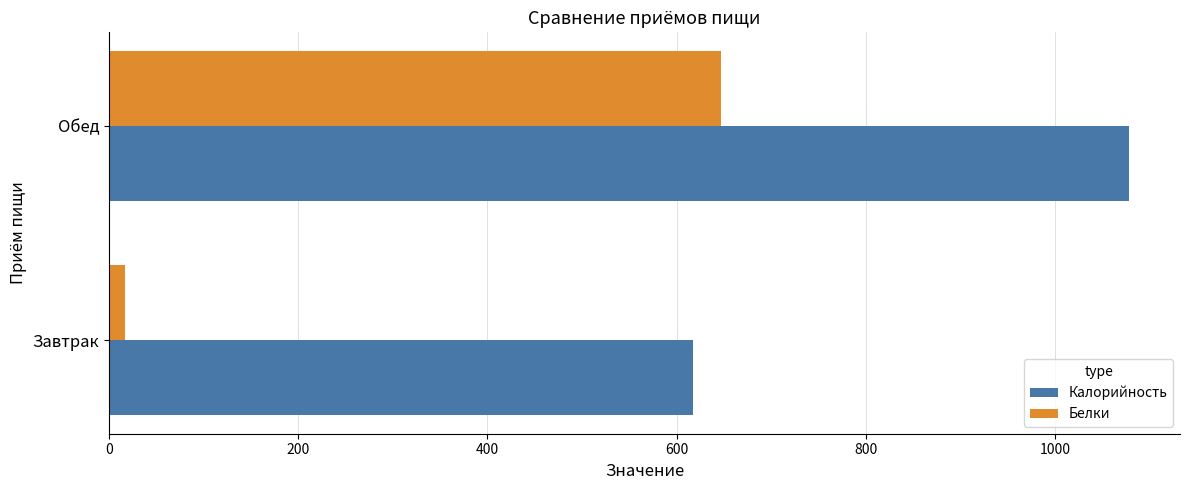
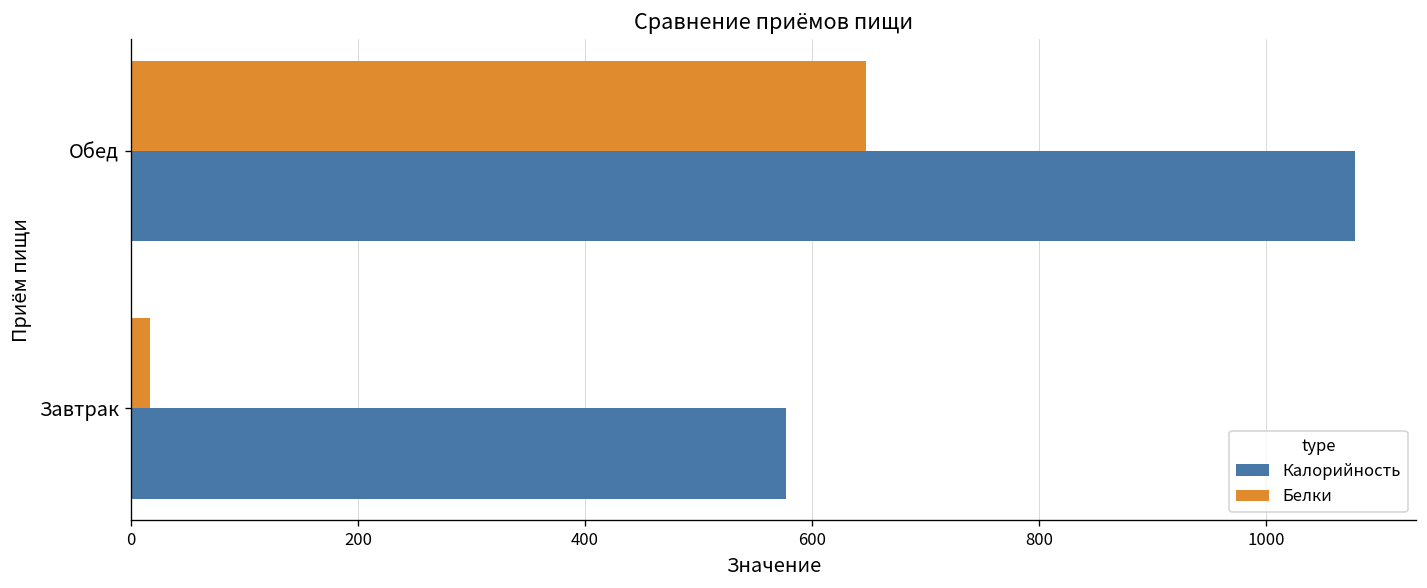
  {
    "Калорийность": {
      "Обед": 1080,
-     "Завтрак": 620
+     "Завтрак": 580
    },
    "Белки": {
      "Обед": 650,
      "Завтрак": 20
    }
  }
